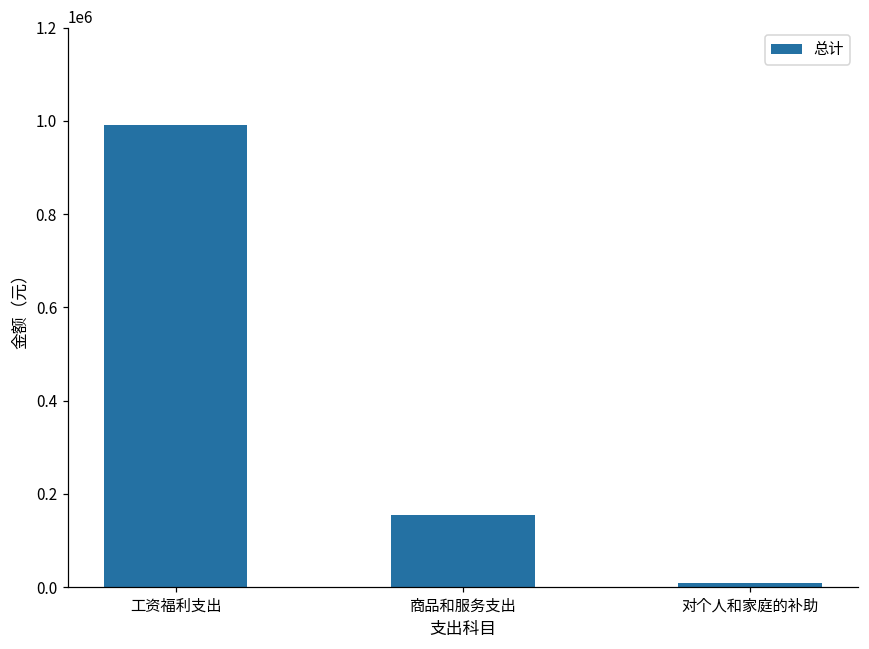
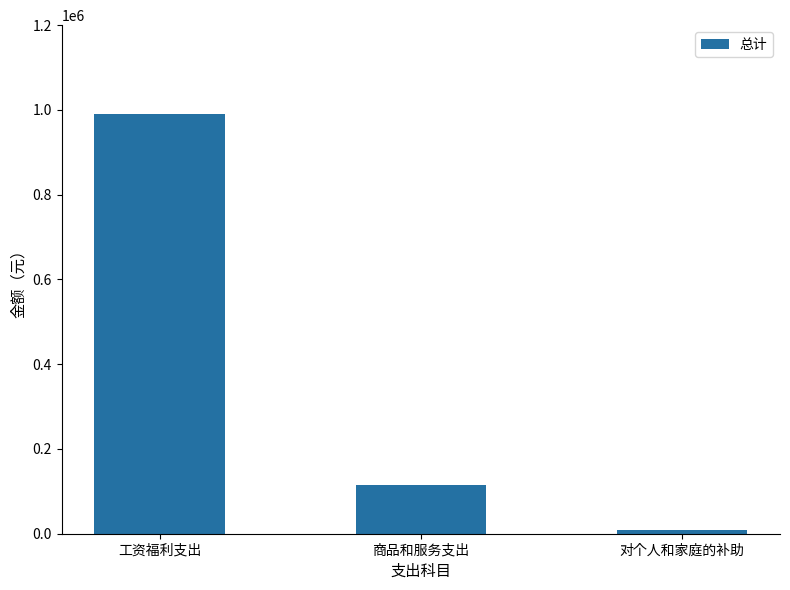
  {
    "工资福利支出": 990000,
-   "商品和服务支出": 150000,
+   "商品和服务支出": 120000,
    "对个人和家庭的补助": 10000
  }
